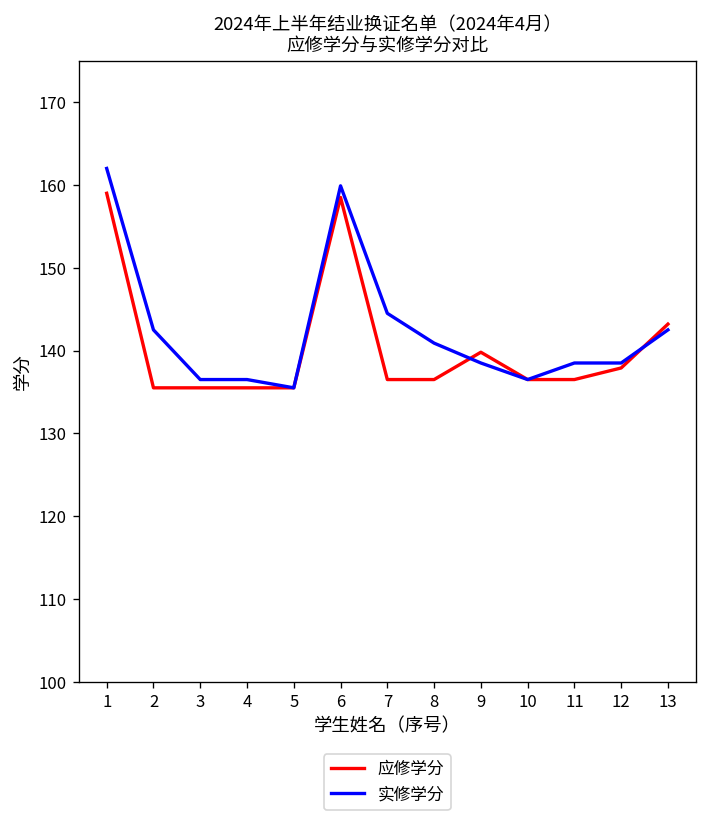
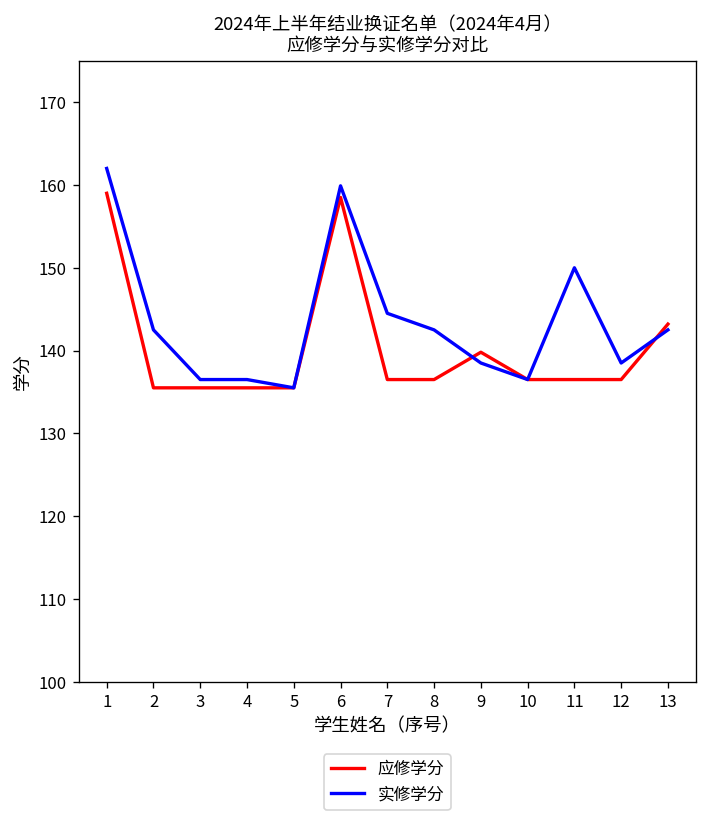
  {
    "应修学分": {
      "1": 159,
      "2": 136,
      "3": 136,
      "4": 136,
      "6": 159,
      "7": 137,
      "8": 137,
      "9": 140,
      "11": 137,
-     "12": 138,
+     "12": 137,
      "13": 143
    },
    "实修学分": {
      "1": 162,
      "2": 143,
      "3": 137,
      "4": 137,
      "6": 160,
      "7": 145,
-     "8": 141,
+     "8": 143,
      "9": 139,
-     "11": 139,
+     "11": 150,
      "12": 139,
      "13": 143
    }
  }
